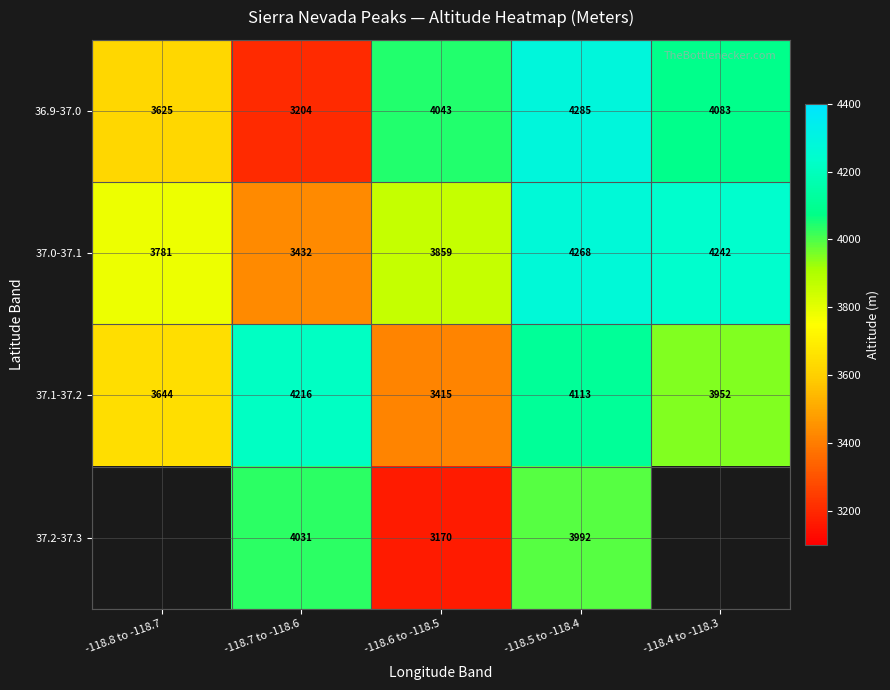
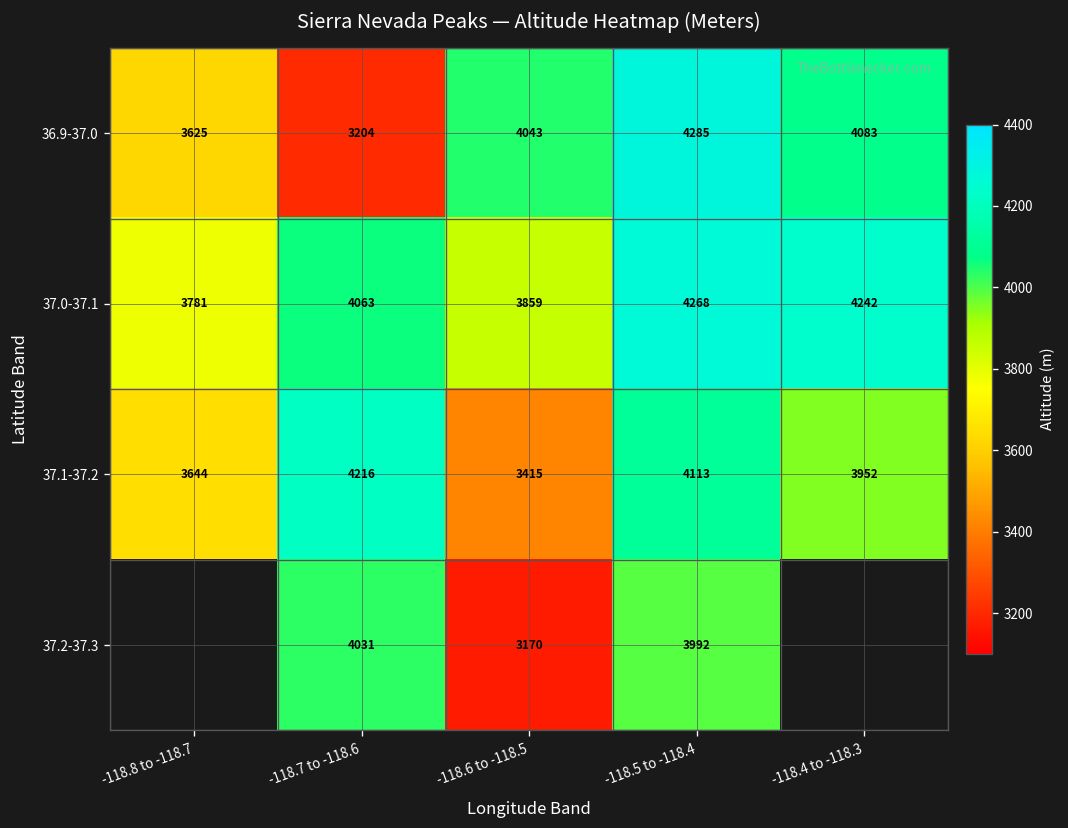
  {
    "36.9-37.0": {
      "-118.8 to -118.7": 3625,
      "-118.7 to -118.6": 3204,
      "-118.6 to -118.5": 4043,
      "-118.5 to -118.4": 4285
    },
    "37.0-37.1": {
      "-118.8 to -118.7": 3781,
-     "-118.7 to -118.6": 3432,
+     "-118.7 to -118.6": 4063,
      "-118.6 to -118.5": 3859,
      "-118.5 to -118.4": 4268,
      "-118.4 to -118.3": 4242
    },
    "37.1-37.2": {
      "-118.8 to -118.7": 3644,
      "-118.7 to -118.6": 4216,
      "-118.6 to -118.5": 3415,
      "-118.5 to -118.4": 4113,
      "-118.4 to -118.3": 3952
    },
    "37.2-37.3": {
      "-118.7 to -118.6": 4031,
      "-118.6 to -118.5": 3170,
      "-118.5 to -118.4": 3992
    }
  }
